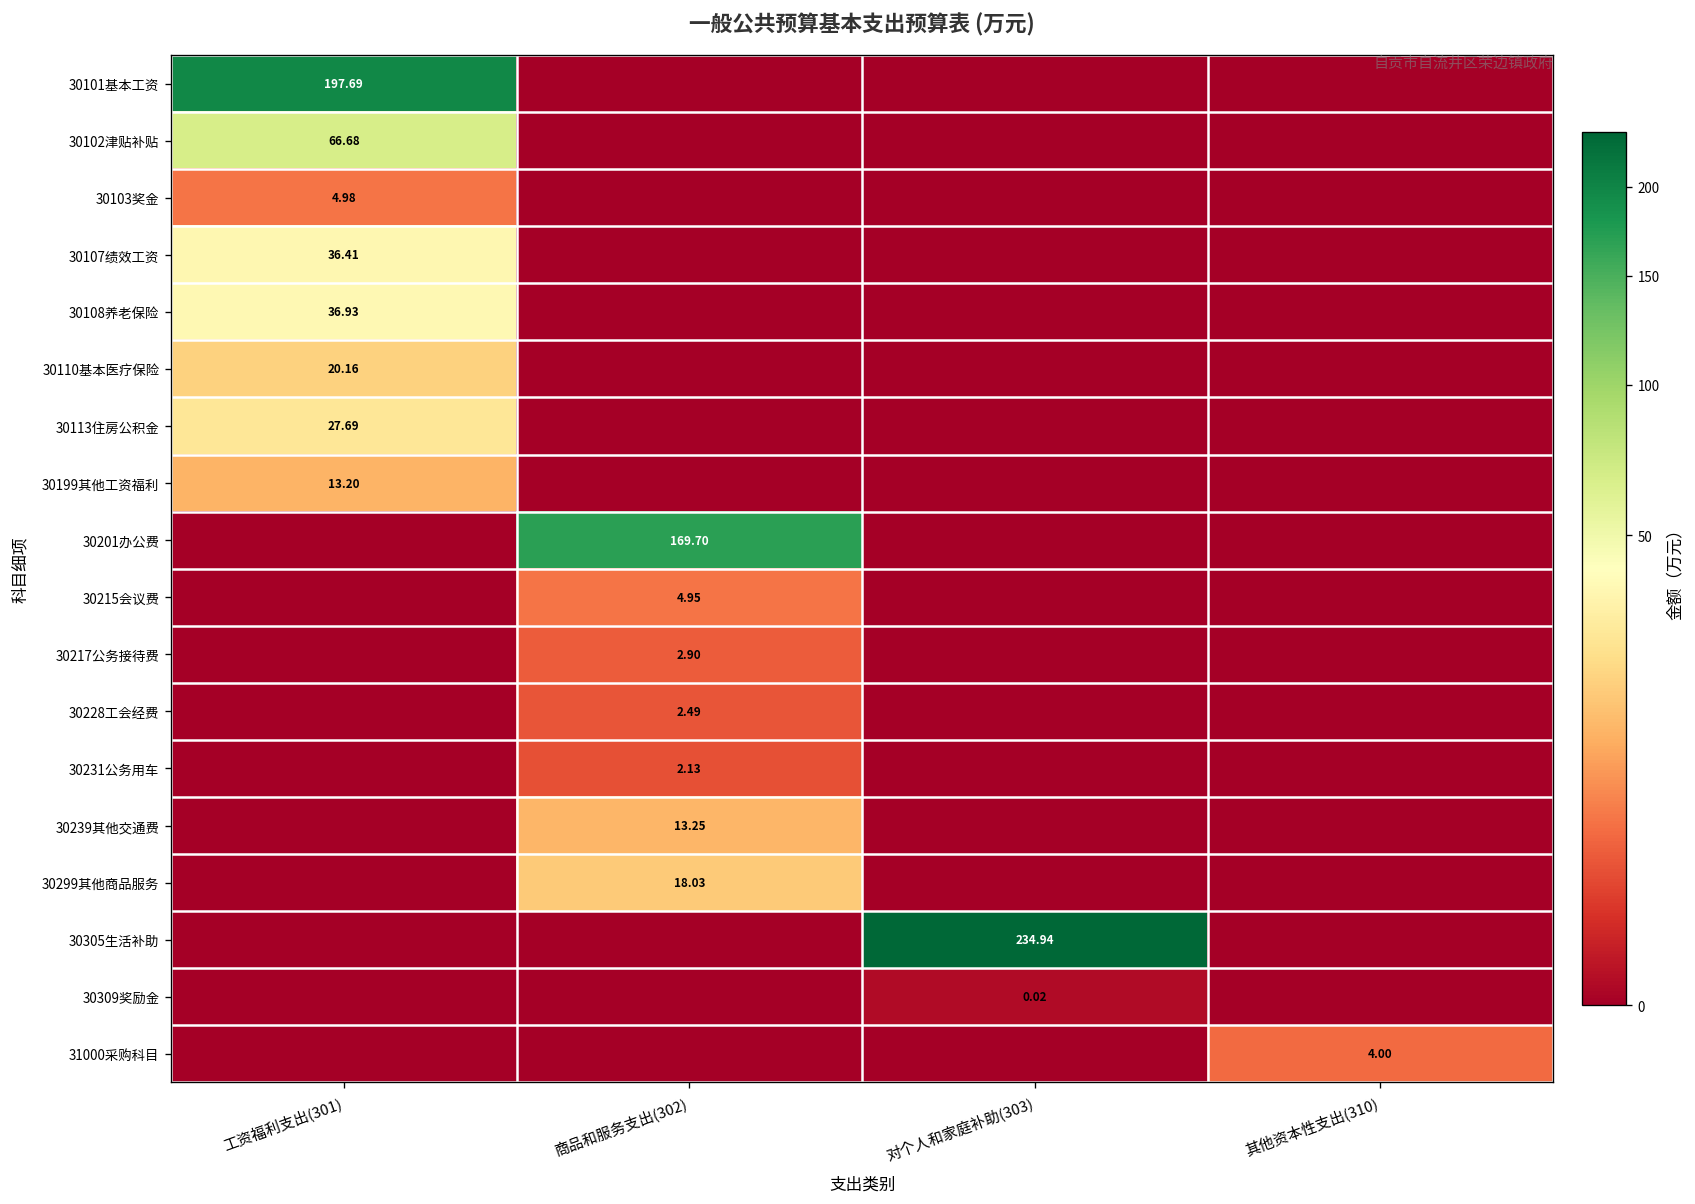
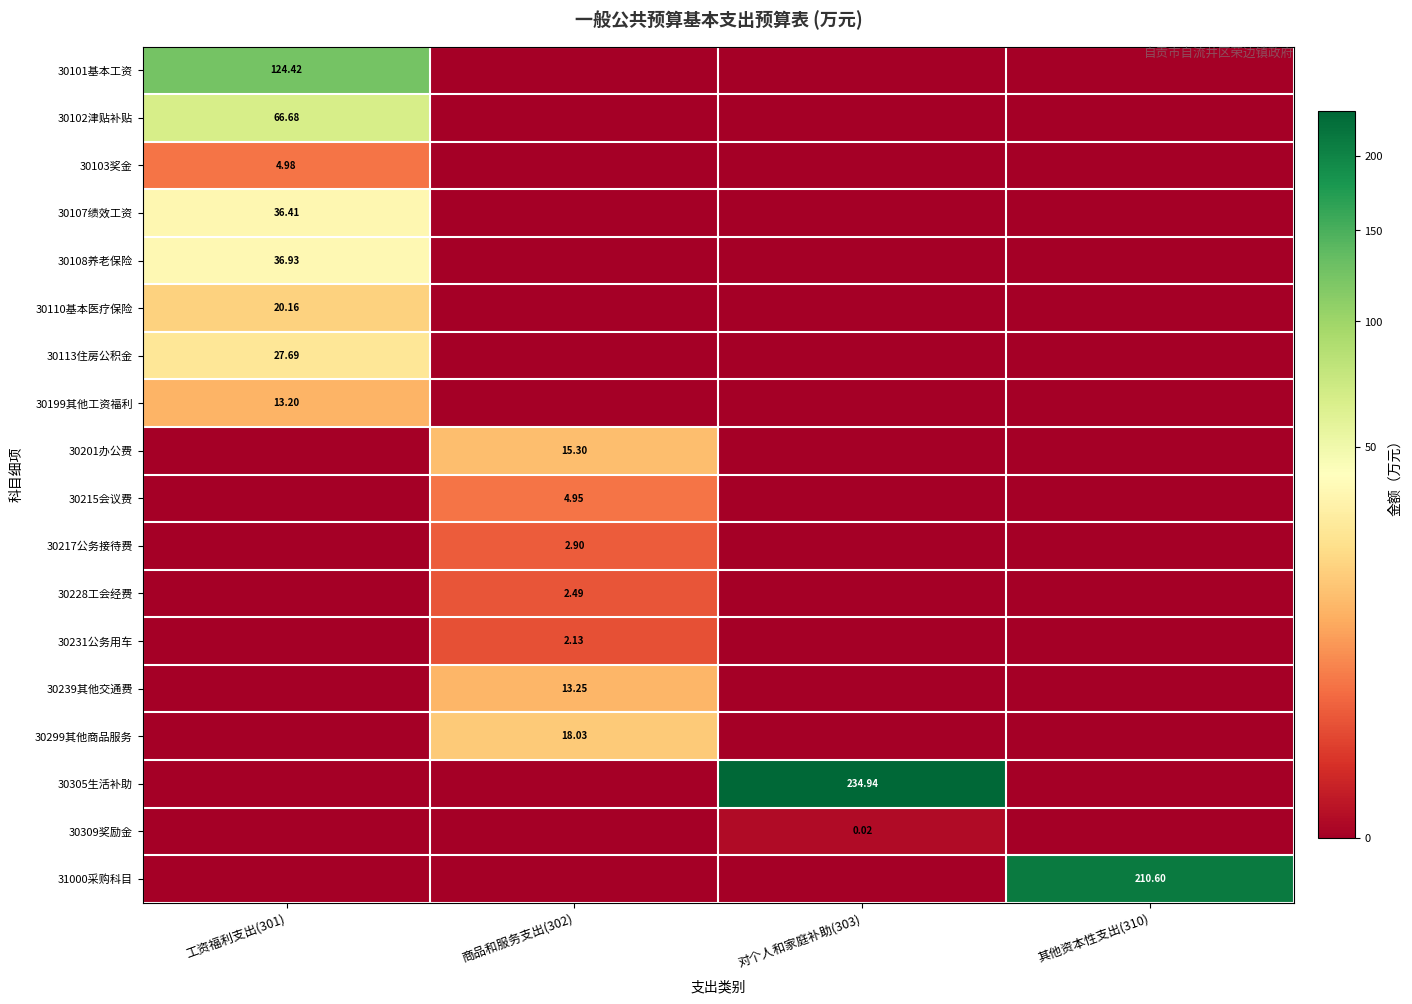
  {
    "30101基本工资": {
-     "工资福利支出(301)": 197.69
+     "工资福利支出(301)": 124.42
    },
    "30102津贴补贴": {
      "工资福利支出(301)": 66.68
    },
    "30103奖金": {
      "工资福利支出(301)": 4.98
    },
    "30107绩效工资": {
      "工资福利支出(301)": 36.41
    },
    "30108养老保险": {
      "工资福利支出(301)": 36.93
    },
    "30110基本医疗保险": {
      "工资福利支出(301)": 20.16
    },
    "30113住房公积金": {
      "工资福利支出(301)": 27.69
    },
    "30199其他工资福利": {
      "工资福利支出(301)": 13.20
    },
    "30201办公费": {
-     "商品和服务支出(302)": 169.70
+     "商品和服务支出(302)": 15.30
    },
    "30215会议费": {
      "商品和服务支出(302)": 4.95
    },
    "30217公务接待费": {
      "商品和服务支出(302)": 2.90
    },
    "30228工会经费": {
      "商品和服务支出(302)": 2.49
    },
    "30231公务用车": {
      "商品和服务支出(302)": 2.13
    },
    "30239其他交通费": {
      "商品和服务支出(302)": 13.25
    },
    "30299其他商品服务": {
      "商品和服务支出(302)": 18.03
    },
    "30305生活补助": {
      "对个人和家庭补助(303)": 234.94
    },
    "30309奖励金": {
      "对个人和家庭补助(303)": 0.02
    },
    "31000采购科目": {
-     "其他资本性支出(310)": 4.00
+     "其他资本性支出(310)": 210.60
    }
  }
